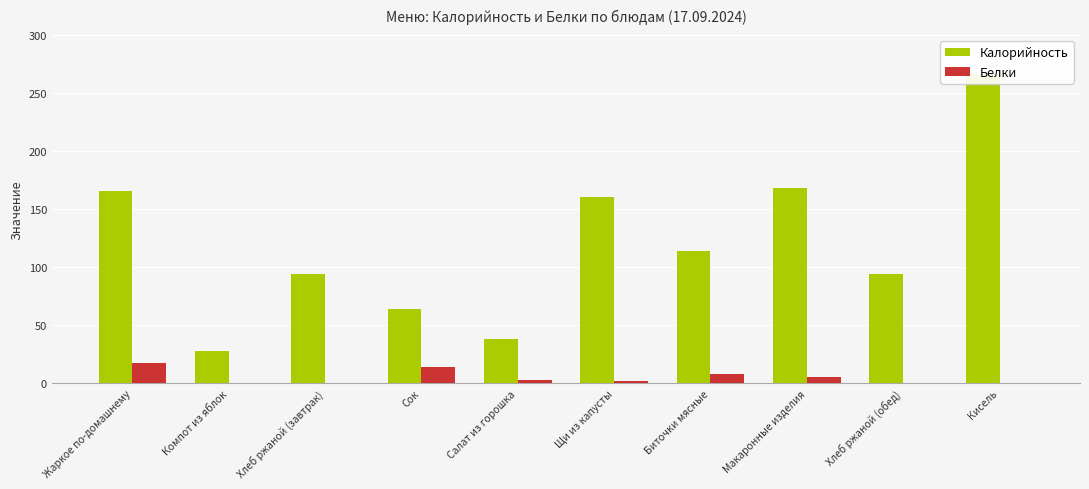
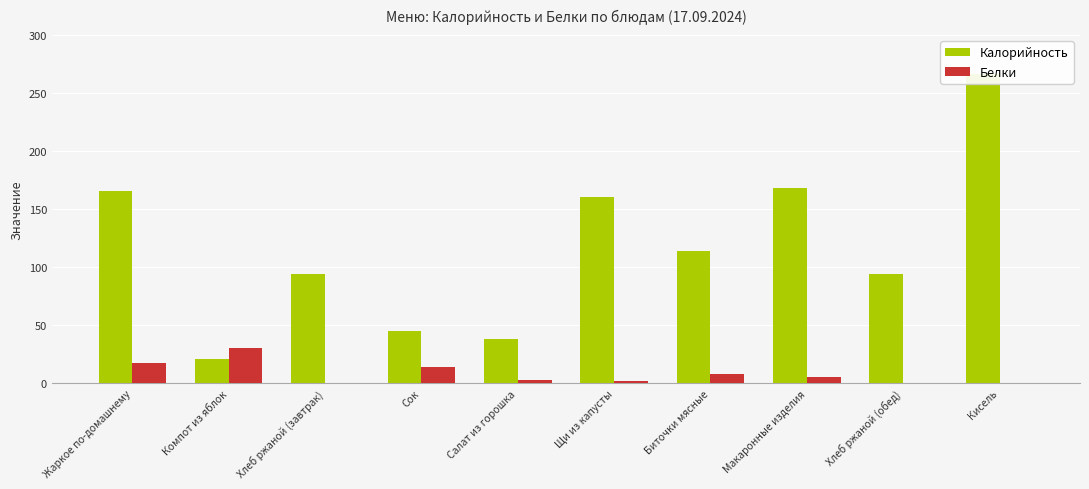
  {
    "Калорийность": {
      "Жаркое по-домашнему": 166,
-     "Компот из яблок": 28,
+     "Компот из яблок": 21,
      "Хлеб ржаной (завтрак)": 94,
-     "Сок": 64,
+     "Сок": 45,
      "Салат из горошка": 38,
      "Щи из капусты": 160,
      "Биточки мясные": 114,
      "Макаронные изделия": 168,
      "Хлеб ржаной (обед)": 94
    },
    "Белки": {
      "Жаркое по-домашнему": 17,
-     "Компот из яблок": 0,
+     "Компот из яблок": 30,
      "Сок": 14,
      "Салат из горошка": 3,
      "Биточки мясные": 8,
      "Макаронные изделия": 6
    }
  }
